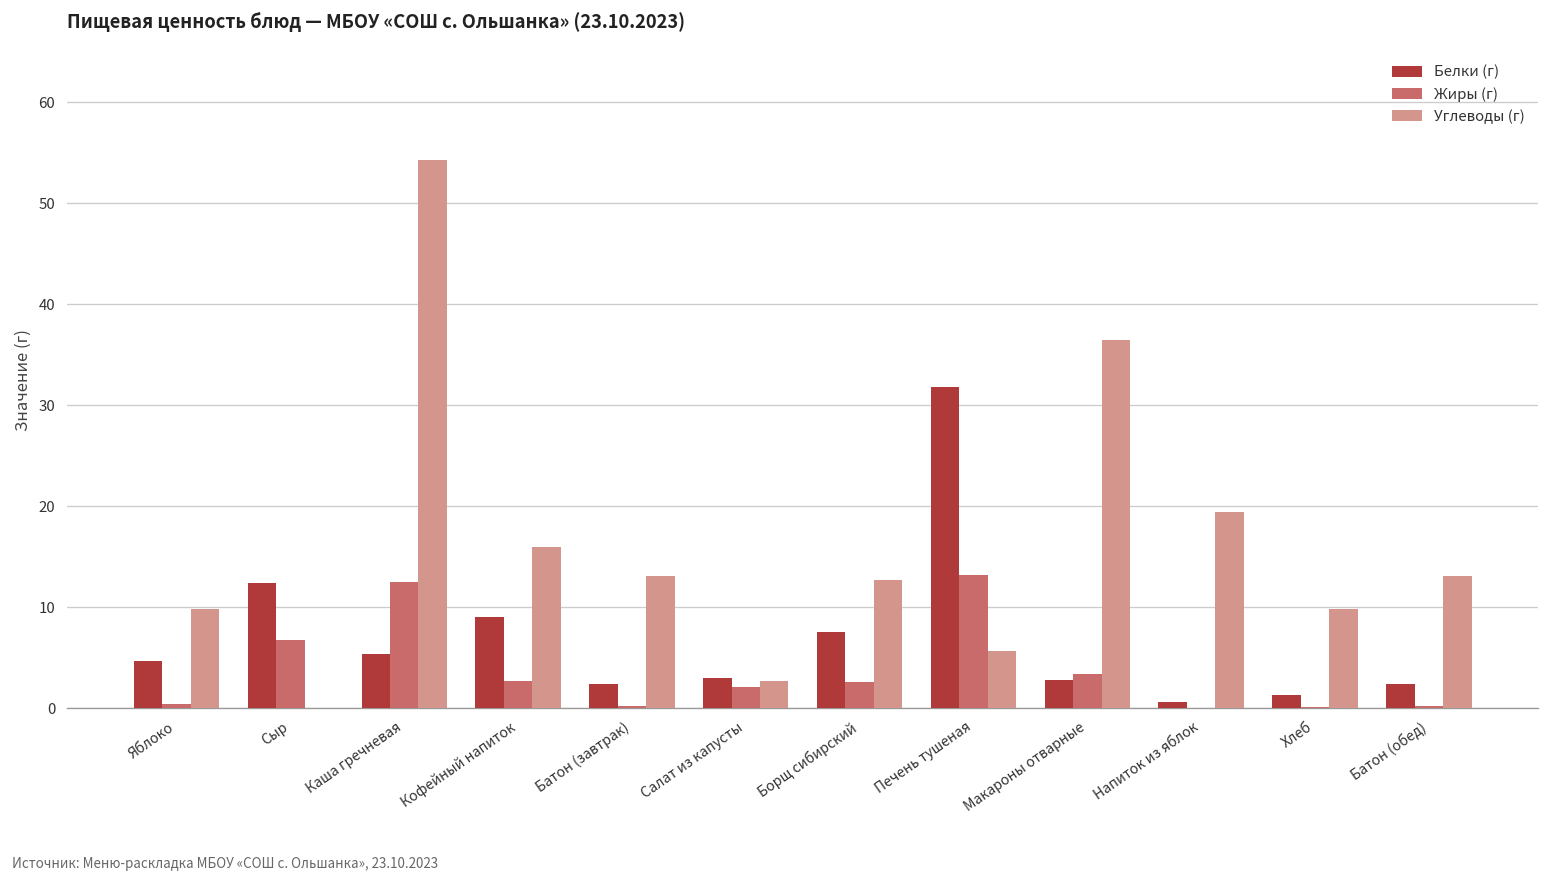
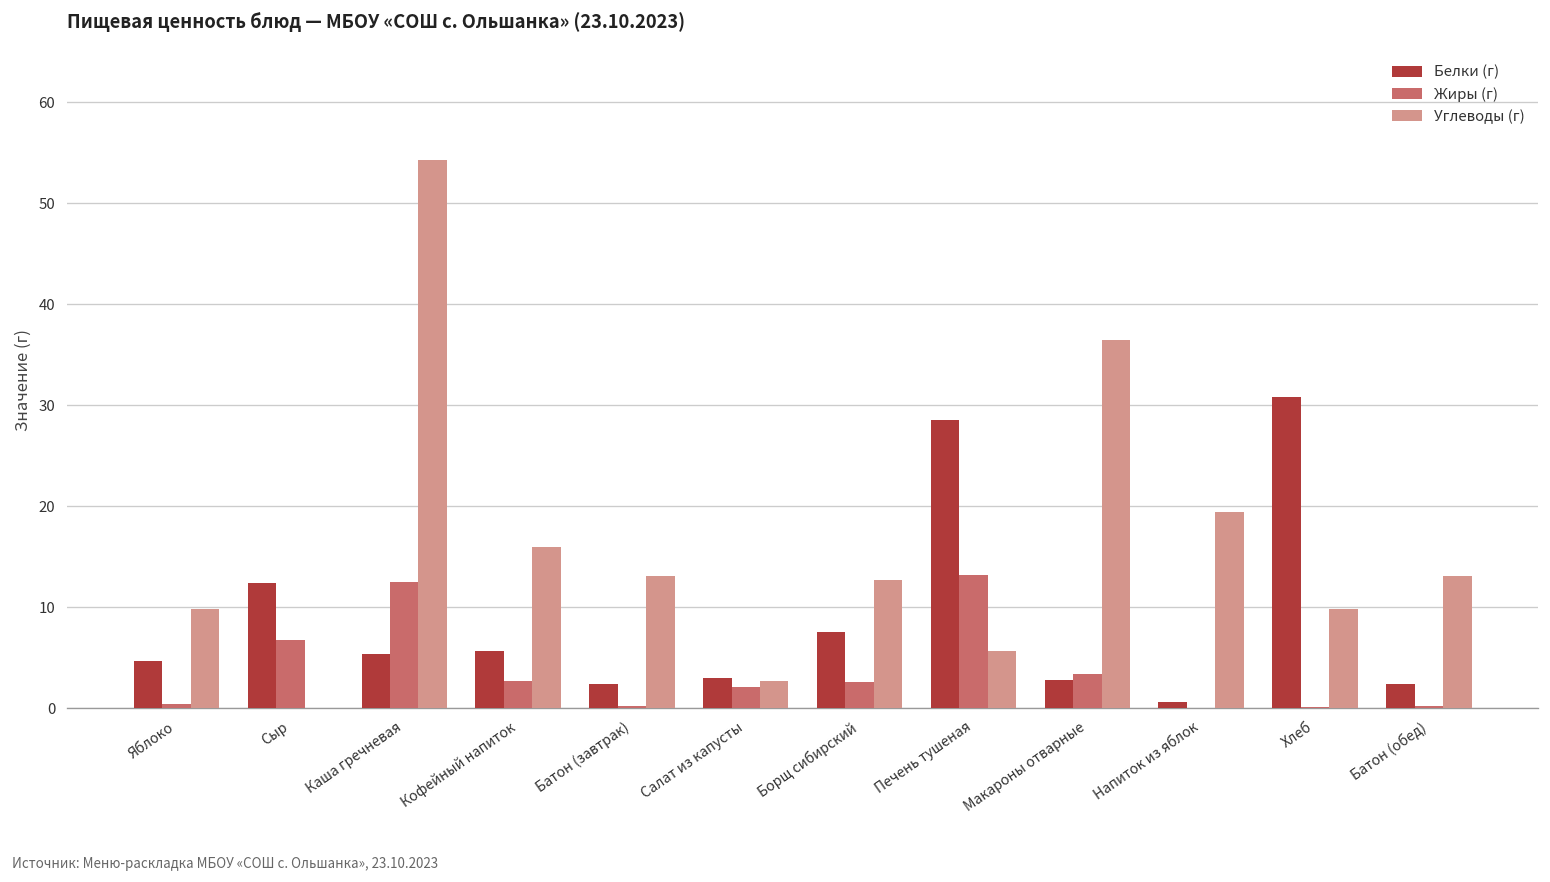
  {
    "Белки (г)": {
      "Яблоко": 5,
      "Сыр": 12,
      "Каша гречневая": 5,
-     "Кофейный напиток": 9,
+     "Кофейный напиток": 6,
      "Батон (завтрак)": 2,
      "Салат из капусты": 3,
      "Борщ сибирский": 8,
-     "Печень тушеная": 32,
+     "Печень тушеная": 29,
      "Макароны отварные": 3,
      "Напиток из яблок": 1,
-     "Хлеб": 1,
+     "Хлеб": 31,
      "Батон (обед)": 2
    }
  }
